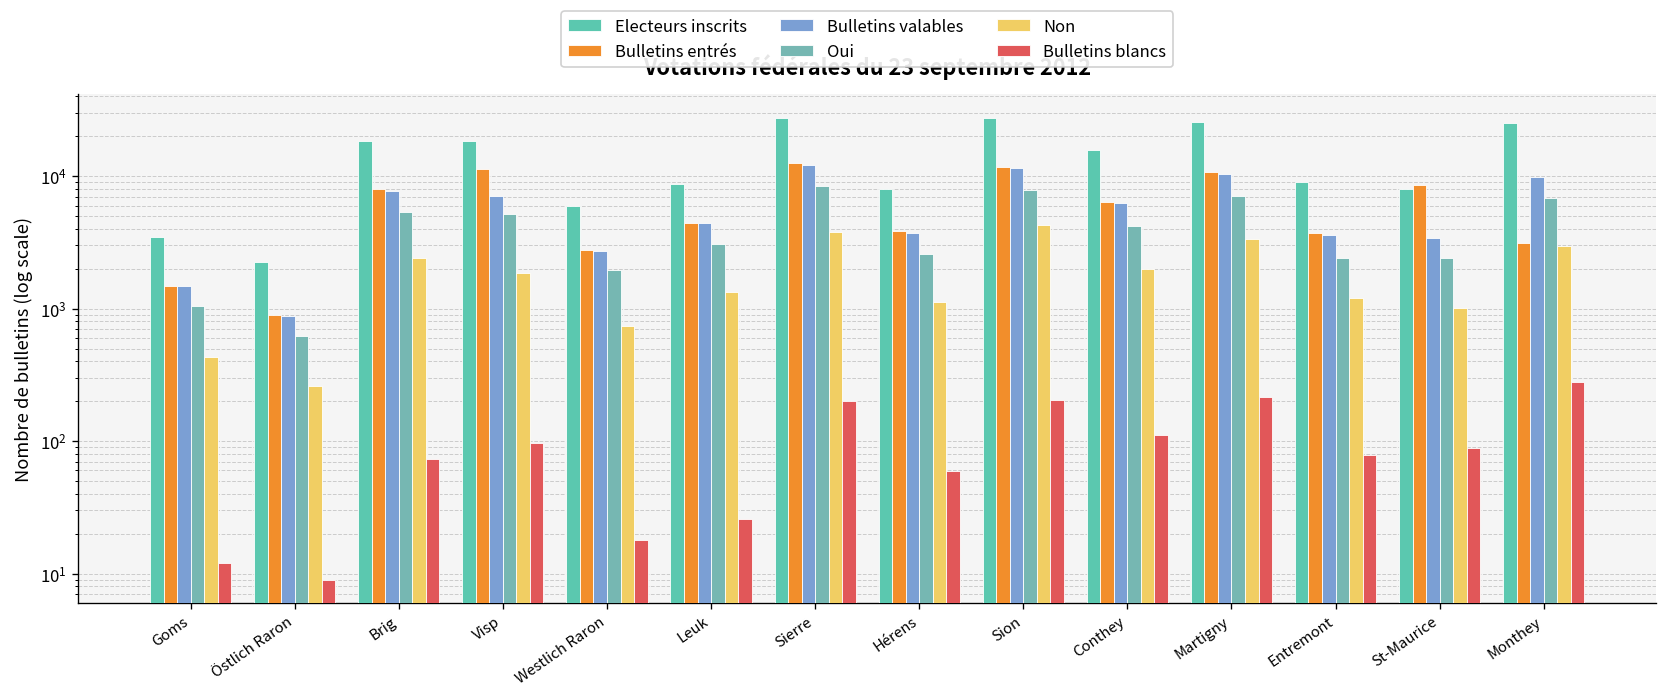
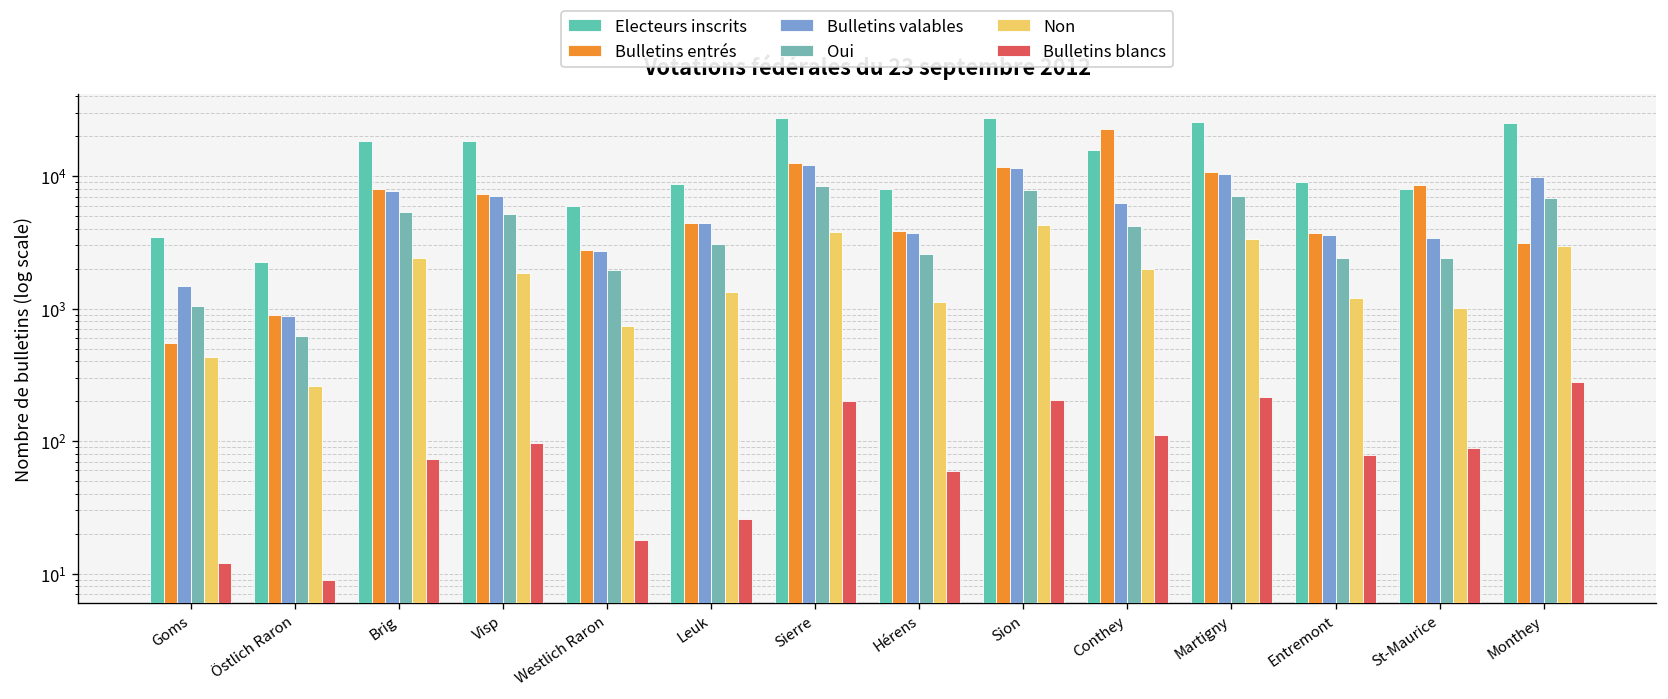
  {
    "Bulletins entrés": {
-     "Goms": 1500,
+     "Goms": 600,
      "Östlich Raron": 900,
      "Brig": 8000,
-     "Visp": 11000,
+     "Visp": 7000,
      "Westlich Raron": 2800,
      "Leuk": 4500,
      "Sierre": 13000,
      "Hérens": 3900,
      "Sion": 12000,
-     "Conthey": 6000,
+     "Conthey": 23000,
      "Martigny": 11000,
      "Entremont": 3700,
      "St-Maurice": 9000,
      "Monthey": 3100
    },
    "Non": {
      "Goms": 430,
      "Östlich Raron": 260,
      "Brig": 2400,
      "Visp": 1900,
      "Westlich Raron": 700,
      "Leuk": 1300,
      "Sierre": 3800,
      "Hérens": 1100,
      "Sion": 4300,
      "Conthey": 2000,
      "Martigny": 3300,
      "Entremont": 1200,
      "St-Maurice": 1000,
      "Monthey": 3000
    },
    "Bulletins blancs": {
      "Goms": 12,
      "Östlich Raron": 9,
      "Brig": 70,
      "Visp": 100,
      "Westlich Raron": 18,
      "Leuk": 26,
      "Sierre": 200,
      "Hérens": 60,
      "Sion": 200,
      "Conthey": 110,
      "Martigny": 220,
      "Entremont": 80,
      "St-Maurice": 90,
      "Monthey": 280
    }
  }
